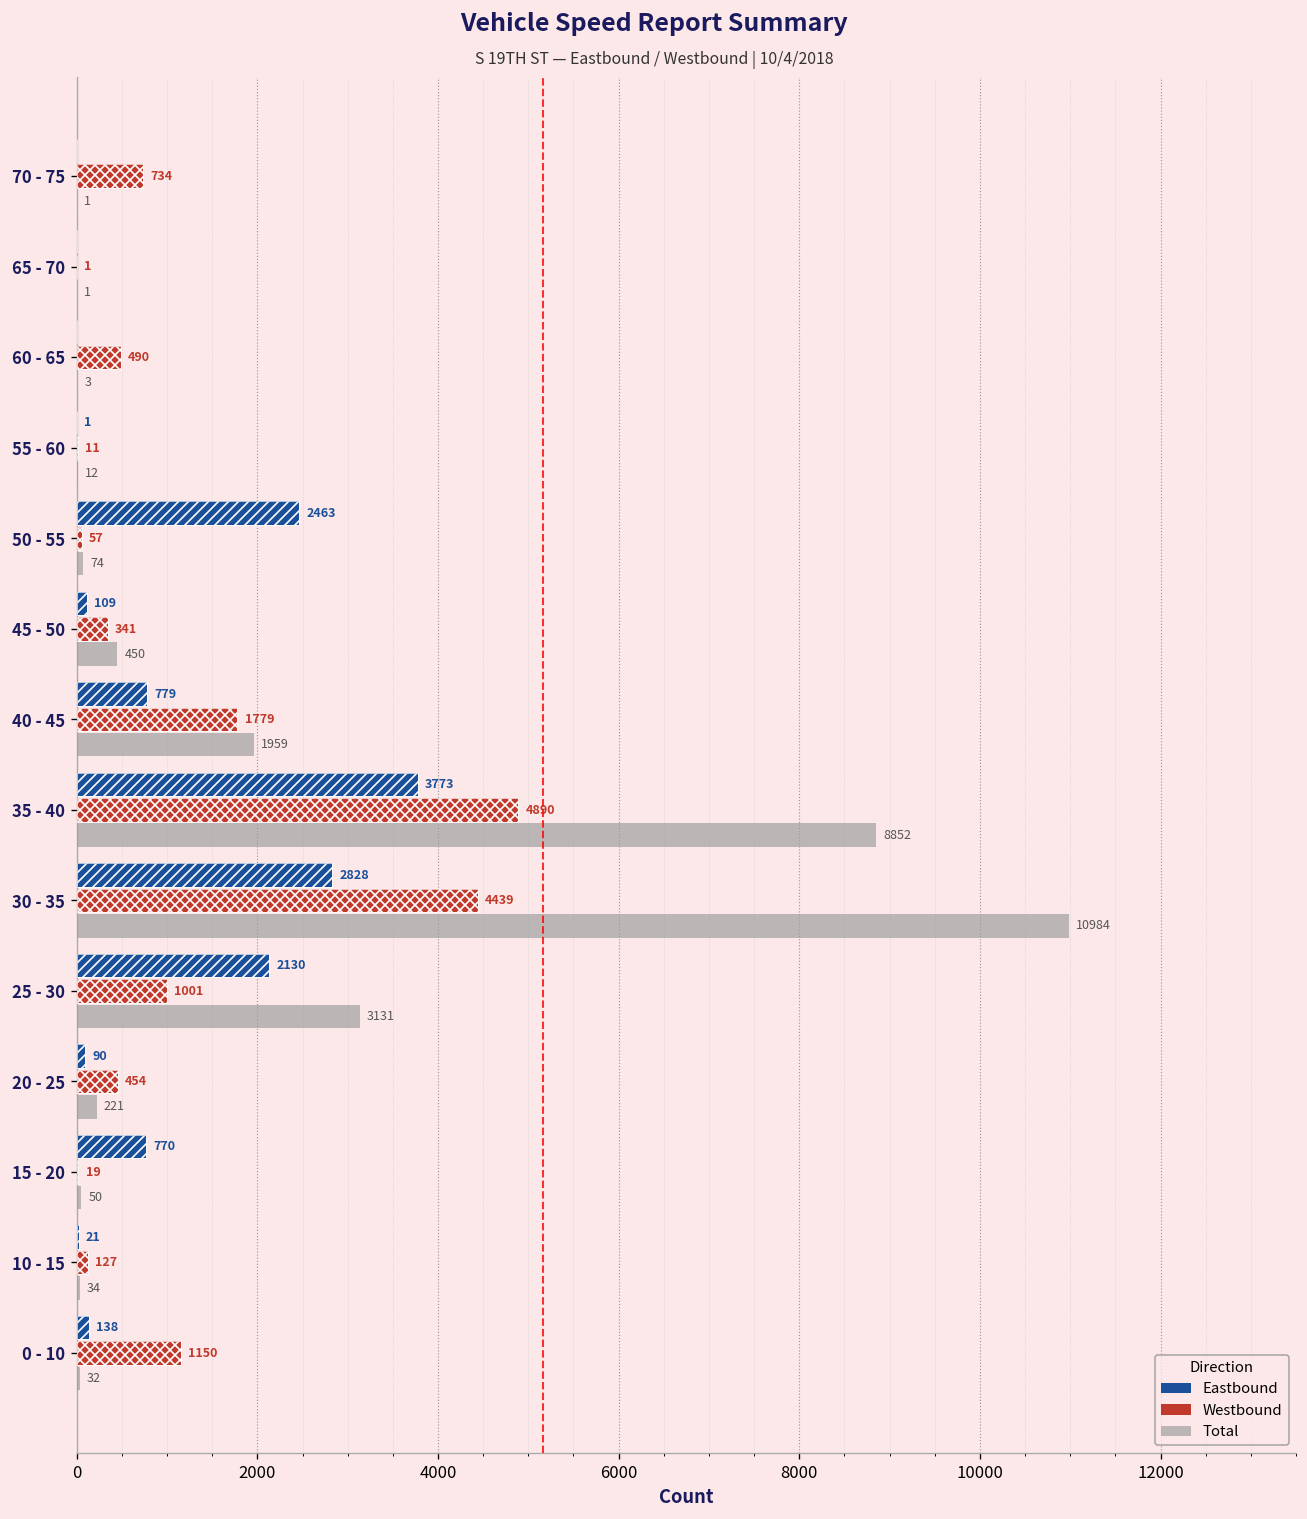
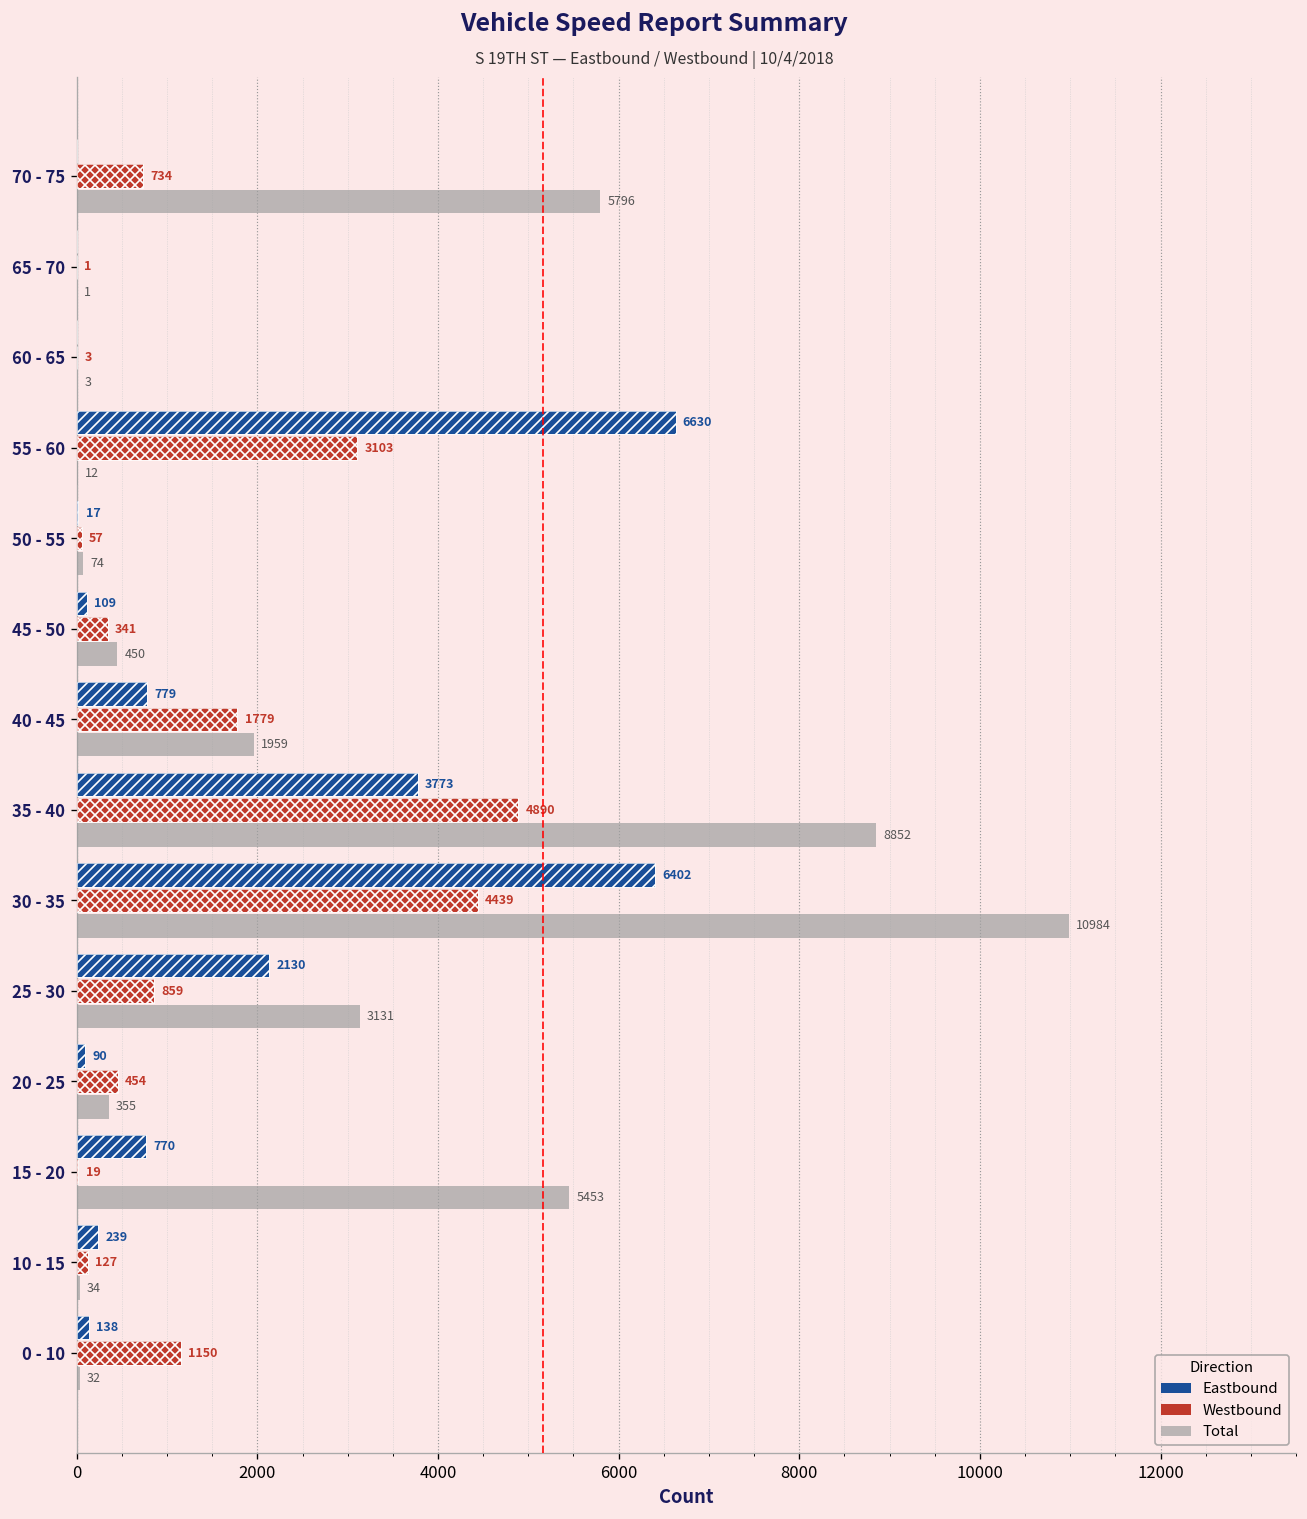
  {
    "Eastbound": {
-     "55 - 60": 1,
-     "50 - 55": 2463,
+     "55 - 60": 6630,
+     "50 - 55": 17,
      "45 - 50": 109,
      "40 - 45": 779,
      "35 - 40": 3773,
-     "30 - 35": 2828,
+     "30 - 35": 6402,
      "25 - 30": 2130,
      "20 - 25": 90,
      "15 - 20": 770,
-     "10 - 15": 21,
+     "10 - 15": 239,
      "0 - 10": 138
    },
    "Westbound": {
      "70 - 75": 734,
      "65 - 70": 1,
-     "60 - 65": 490,
-     "55 - 60": 11,
+     "60 - 65": 3,
+     "55 - 60": 3103,
      "50 - 55": 57,
      "45 - 50": 341,
      "40 - 45": 1779,
      "35 - 40": 4890,
      "30 - 35": 4439,
-     "25 - 30": 1001,
+     "25 - 30": 859,
      "20 - 25": 454,
      "15 - 20": 19,
      "10 - 15": 127,
      "0 - 10": 1150
    },
    "Total": {
-     "70 - 75": 1,
+     "70 - 75": 5796,
      "65 - 70": 1,
      "60 - 65": 3,
      "55 - 60": 12,
      "50 - 55": 74,
      "45 - 50": 450,
      "40 - 45": 1959,
      "35 - 40": 8852,
      "30 - 35": 10984,
      "25 - 30": 3131,
-     "20 - 25": 221,
-     "15 - 20": 50,
+     "20 - 25": 355,
+     "15 - 20": 5453,
      "10 - 15": 34,
      "0 - 10": 32
    }
  }
